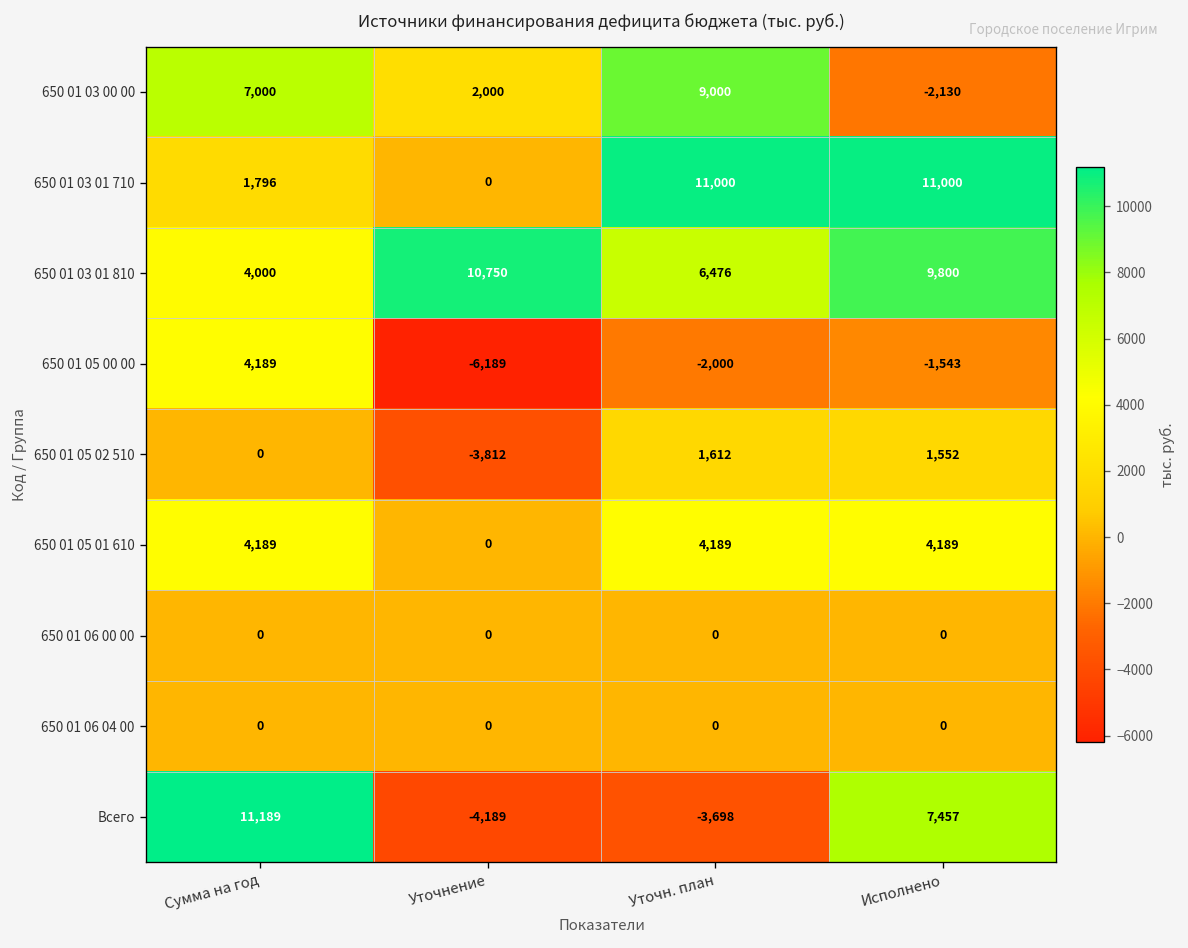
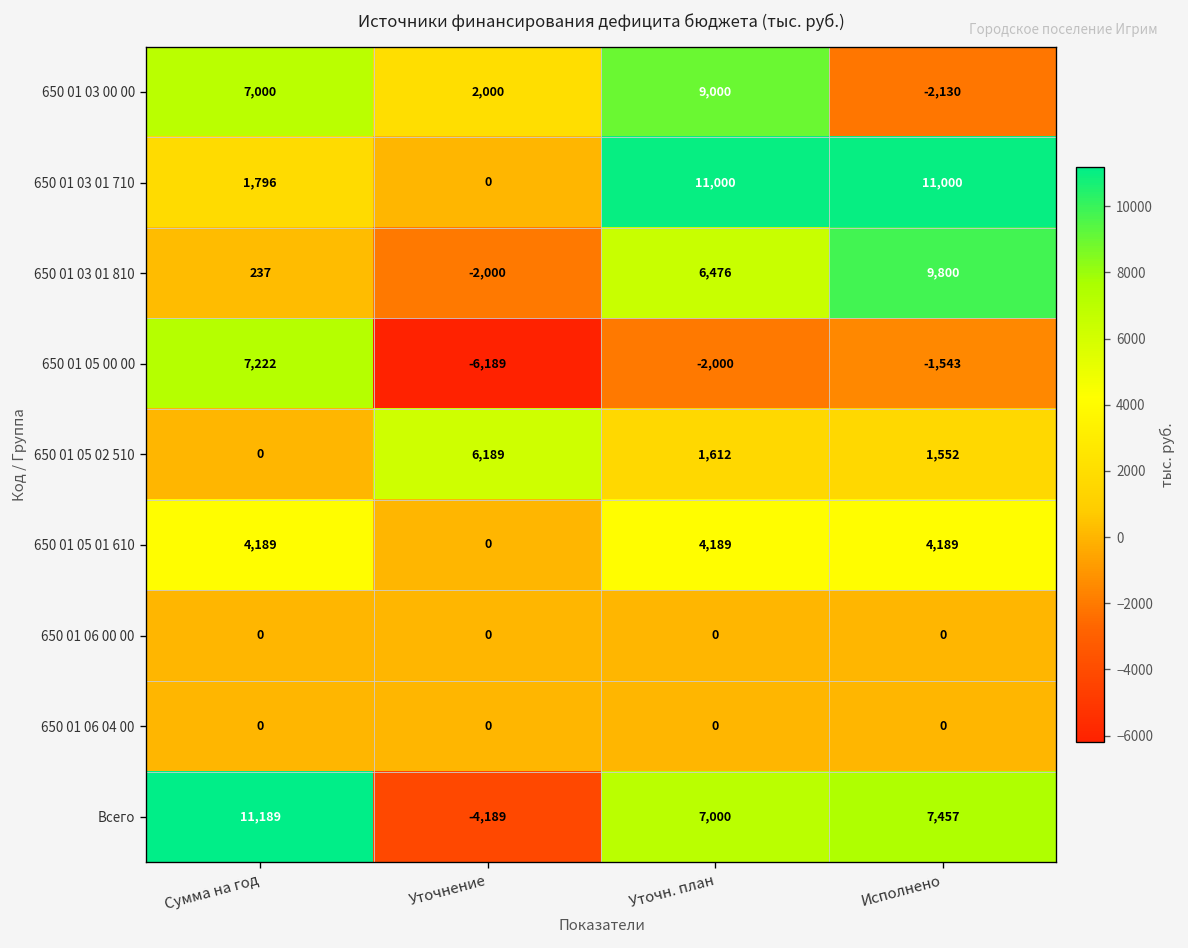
  {
    "650 01 03 00 00": {
      "Сумма на год": "7,000",
      "Уточнение": "2,000",
      "Уточн. план": "9,000",
      "Исполнено": "-2,130"
    },
    "650 01 03 01 710": {
      "Сумма на год": "1,796",
      "Уточнение": "0",
      "Уточн. план": "11,000",
      "Исполнено": "11,000"
    },
    "650 01 03 01 810": {
-     "Сумма на год": "4,000",
-     "Уточнение": "10,750",
+     "Сумма на год": "237",
+     "Уточнение": "-2,000",
      "Уточн. план": "6,476",
      "Исполнено": "9,800"
    },
    "650 01 05 00 00": {
-     "Сумма на год": "4,189",
+     "Сумма на год": "7,222",
      "Уточнение": "-6,189",
      "Уточн. план": "-2,000",
      "Исполнено": "-1,543"
    },
    "650 01 05 02 510": {
      "Сумма на год": "0",
-     "Уточнение": "-3,812",
+     "Уточнение": "6,189",
      "Уточн. план": "1,612",
      "Исполнено": "1,552"
    },
    "650 01 05 01 610": {
      "Сумма на год": "4,189",
      "Уточнение": "0",
      "Уточн. план": "4,189",
      "Исполнено": "4,189"
    },
    "650 01 06 00 00": {
      "Сумма на год": "0",
      "Уточнение": "0",
      "Уточн. план": "0",
      "Исполнено": "0"
    },
    "650 01 06 04 00": {
      "Сумма на год": "0",
      "Уточнение": "0",
      "Уточн. план": "0",
      "Исполнено": "0"
    },
    "Всего": {
      "Сумма на год": "11,189",
      "Уточнение": "-4,189",
-     "Уточн. план": "-3,698",
+     "Уточн. план": "7,000",
      "Исполнено": "7,457"
    }
  }
